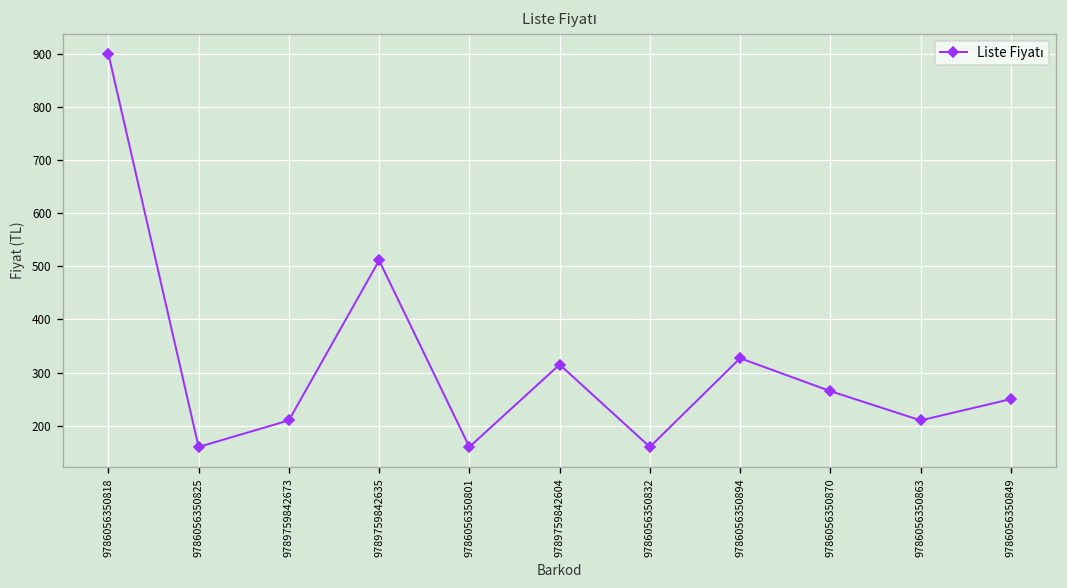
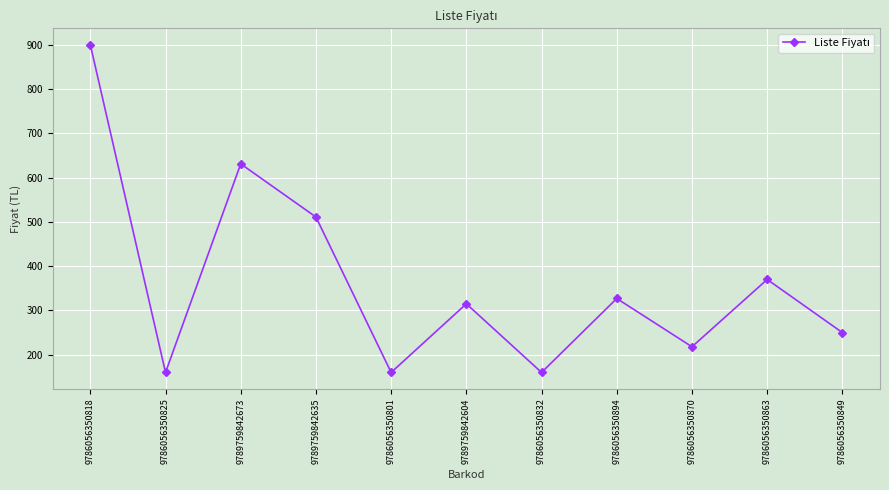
  {
    "9786056350818": 900,
    "9786056350825": 160,
-   "9789759842673": 210,
+   "9789759842673": 630,
    "9789759842635": 510,
    "9786056350801": 160,
    "9789759842604": 320,
    "9786056350832": 160,
    "9786056350894": 330,
-   "9786056350870": 270,
-   "9786056350863": 210,
+   "9786056350870": 220,
+   "9786056350863": 370,
    "9786056350849": 250
  }
